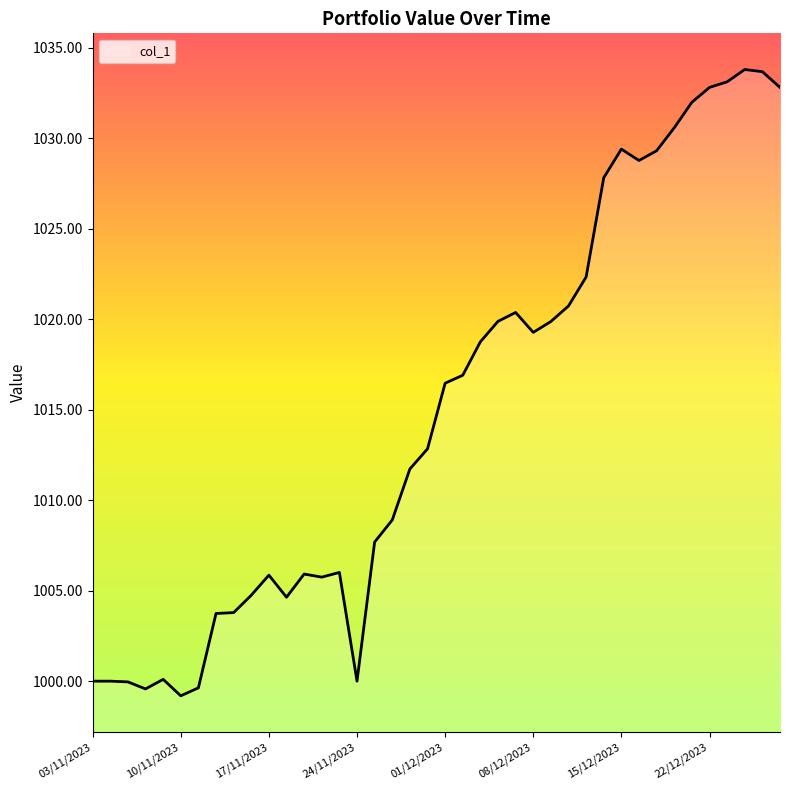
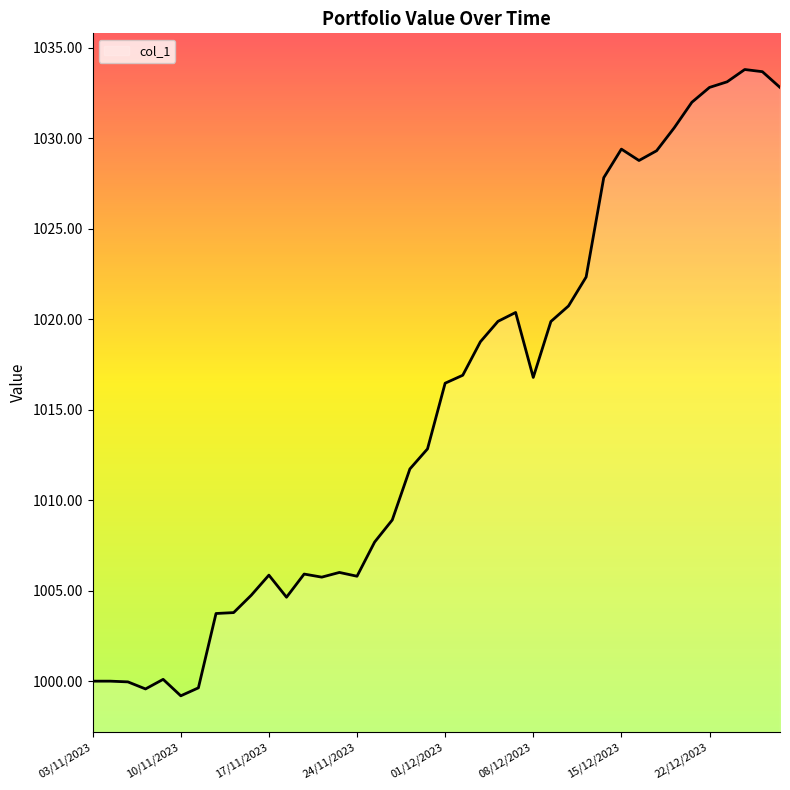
  {
    "03/11/2023": 1000.0,
    "10/11/2023": 999.2,
    "17/11/2023": 1005.9,
-   "24/11/2023": 1000.0,
+   "24/11/2023": 1005.8,
    "01/12/2023": 1016.5,
-   "08/12/2023": 1019.3,
+   "08/12/2023": 1016.8,
    "15/12/2023": 1029.4,
    "22/12/2023": 1032.8
  }
